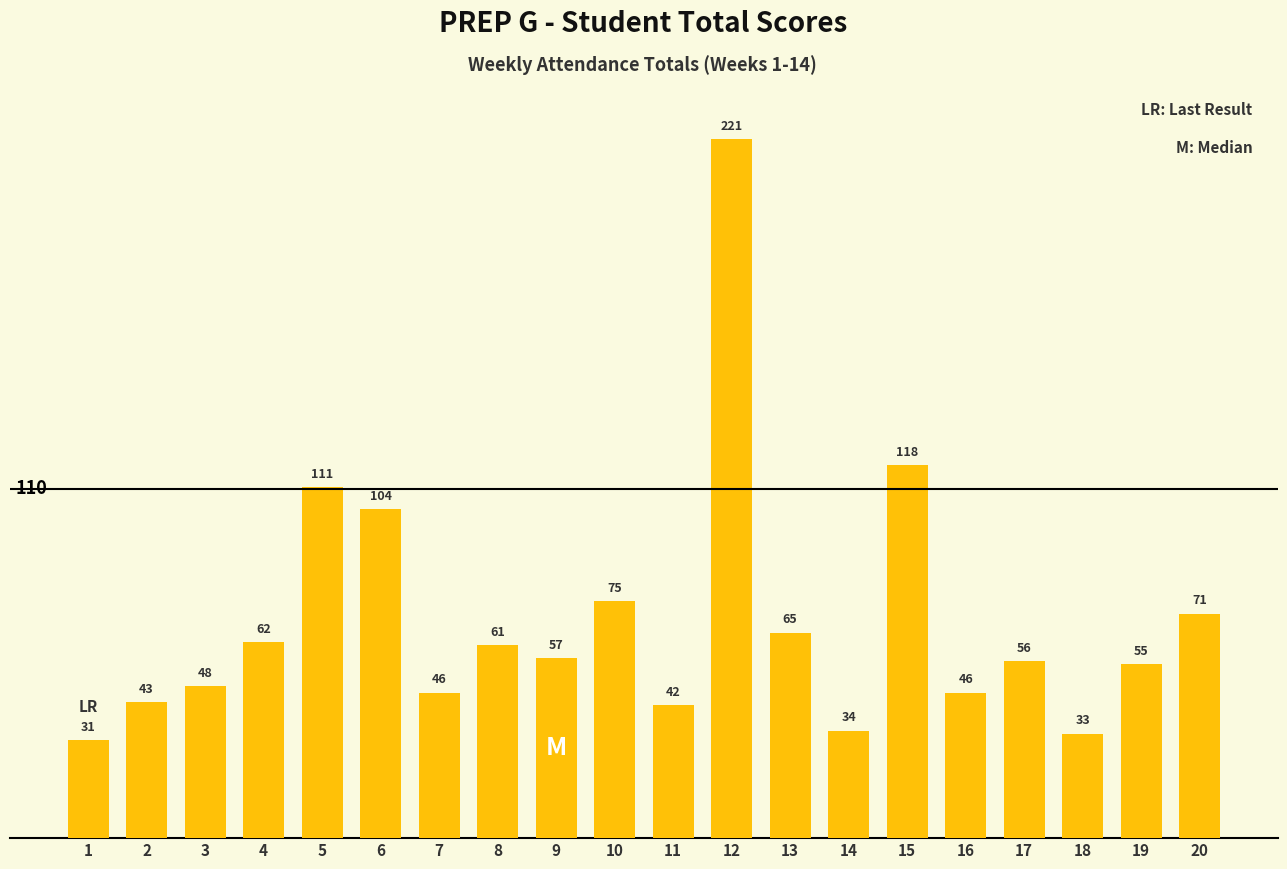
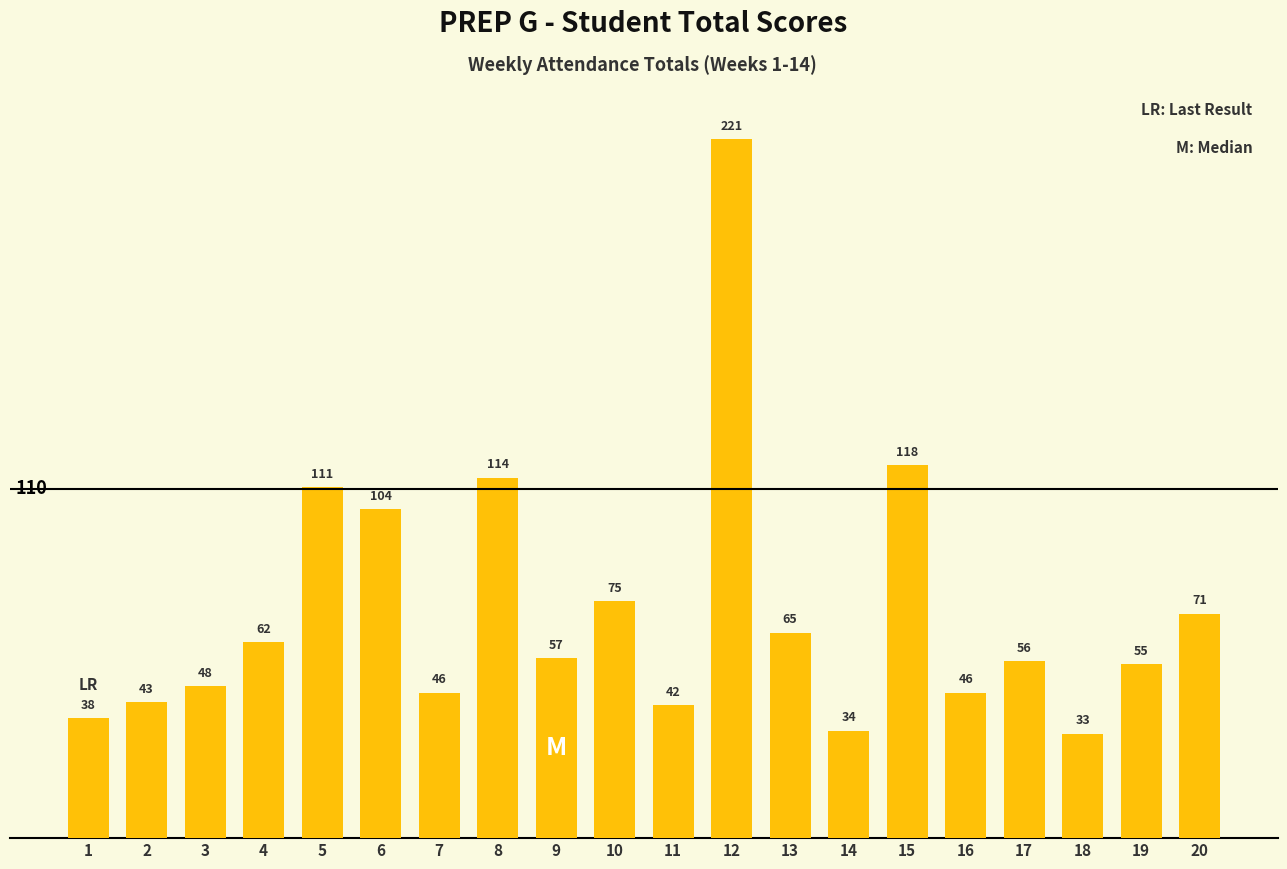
  {
-   "1": 31,
+   "1": 38,
    "2": 43,
    "3": 48,
    "4": 62,
    "5": 111,
    "6": 104,
    "7": 46,
-   "8": 61,
+   "8": 114,
    "9": 57,
    "10": 75,
    "11": 42,
    "12": 221,
    "13": 65,
    "14": 34,
    "15": 118,
    "16": 46,
    "17": 56,
    "18": 33,
    "19": 55,
    "20": 71
  }
